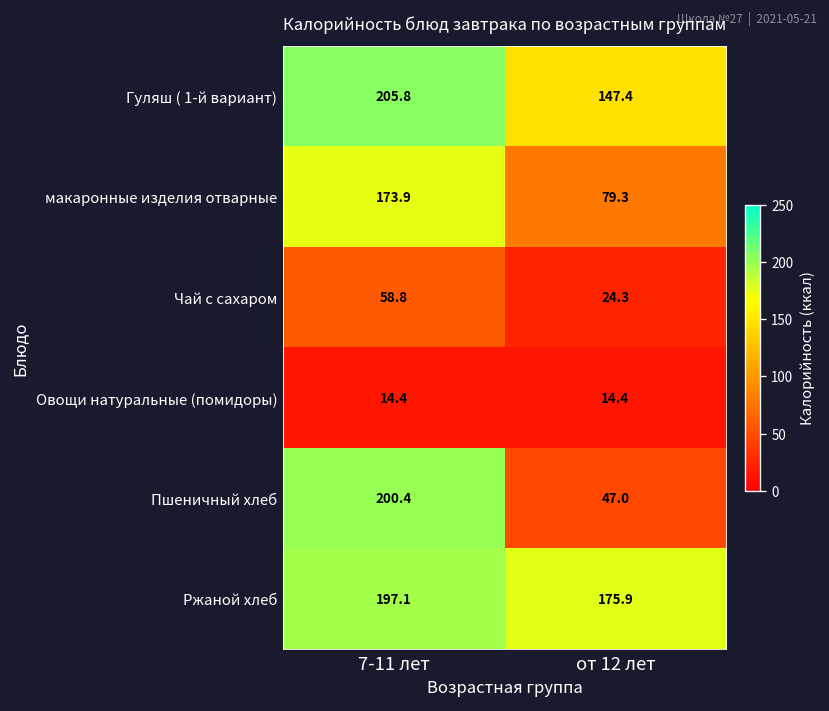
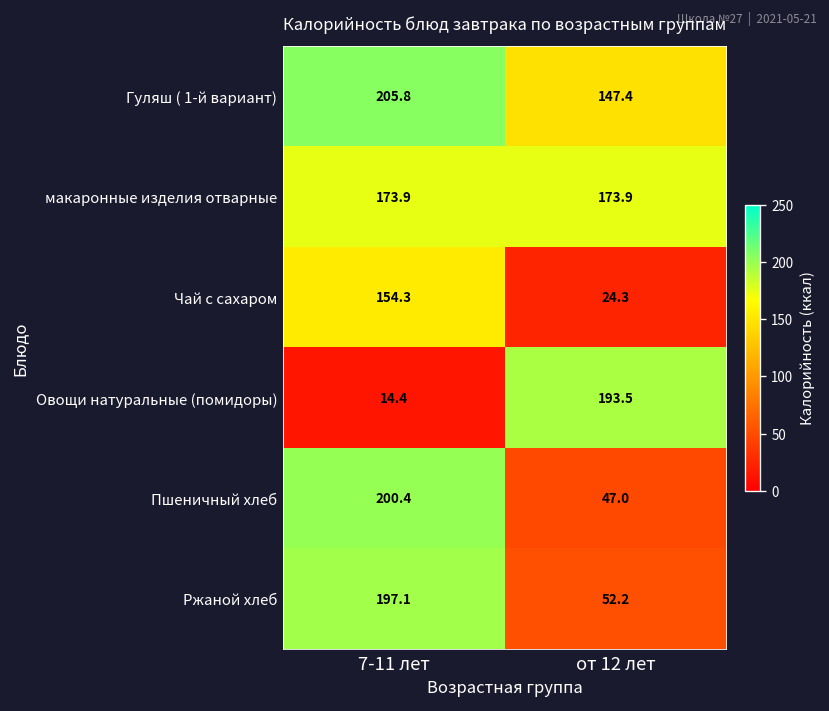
  {
    "Гуляш ( 1-й вариант)": {
      "7-11 лет": 205.8,
      "от 12 лет": 147.4
    },
    "макаронные изделия отварные": {
      "7-11 лет": 173.9,
-     "от 12 лет": 79.3
+     "от 12 лет": 173.9
    },
    "Чай с сахаром": {
-     "7-11 лет": 58.8,
+     "7-11 лет": 154.3,
      "от 12 лет": 24.3
    },
    "Овощи натуральные (помидоры)": {
      "7-11 лет": 14.4,
-     "от 12 лет": 14.4
+     "от 12 лет": 193.5
    },
    "Пшеничный хлеб": {
      "7-11 лет": 200.4,
      "от 12 лет": 47.0
    },
    "Ржаной хлеб": {
      "7-11 лет": 197.1,
-     "от 12 лет": 175.9
+     "от 12 лет": 52.2
    }
  }
